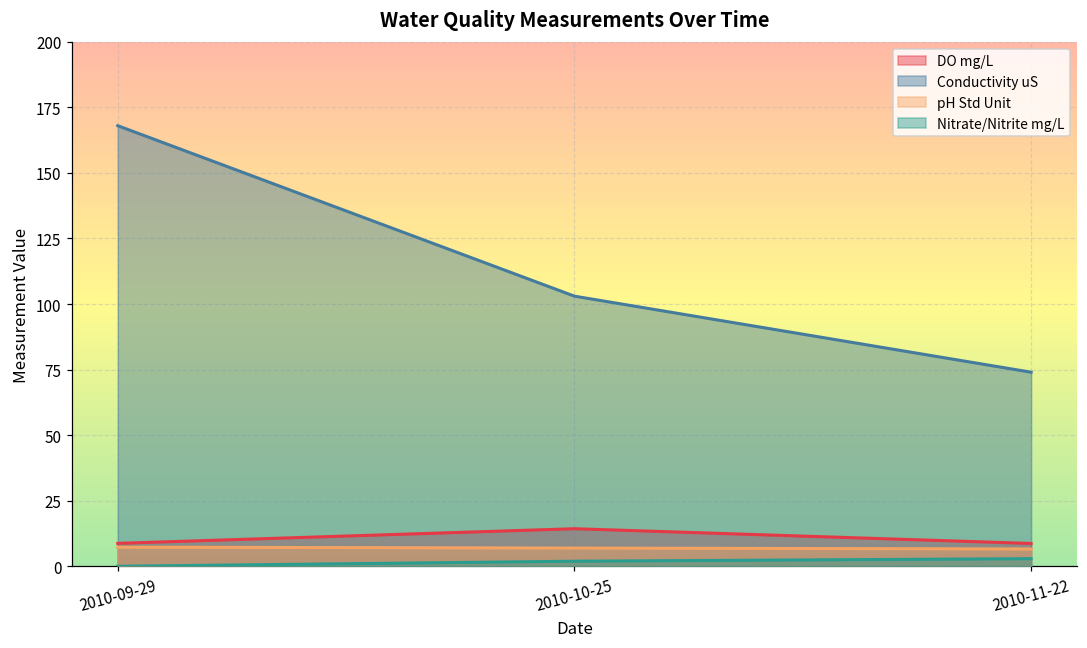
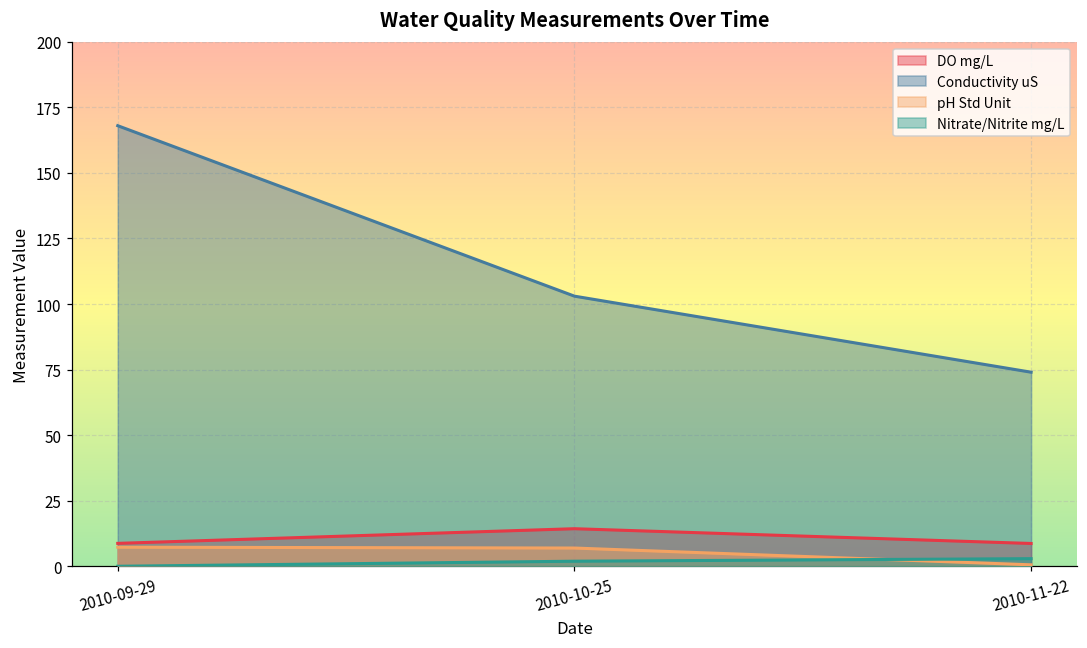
  {
    "DO mg/L": {
      "2010-09-29": 9,
      "2010-10-25": 14,
      "2010-11-22": 9
    },
    "pH Std Unit": {
      "2010-09-29": 7,
      "2010-10-25": 7,
-     "2010-11-22": 7
+     "2010-11-22": 1
    }
  }
